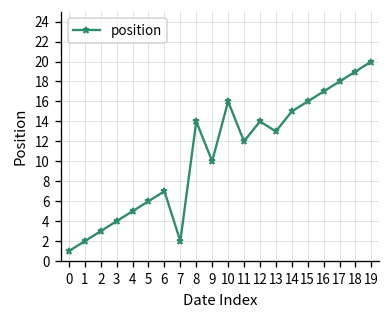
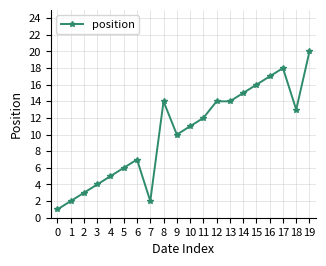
  {
    "0": 1,
    "1": 2,
    "2": 3,
    "3": 4,
    "4": 5,
    "5": 6,
    "6": 7,
    "7": 2,
    "8": 14,
    "9": 10,
-   "10": 16,
+   "10": 11,
    "11": 12,
    "12": 14,
-   "13": 13,
+   "13": 14,
    "14": 15,
    "15": 16,
    "16": 17,
    "17": 18,
-   "18": 19,
+   "18": 13,
    "19": 20
  }
